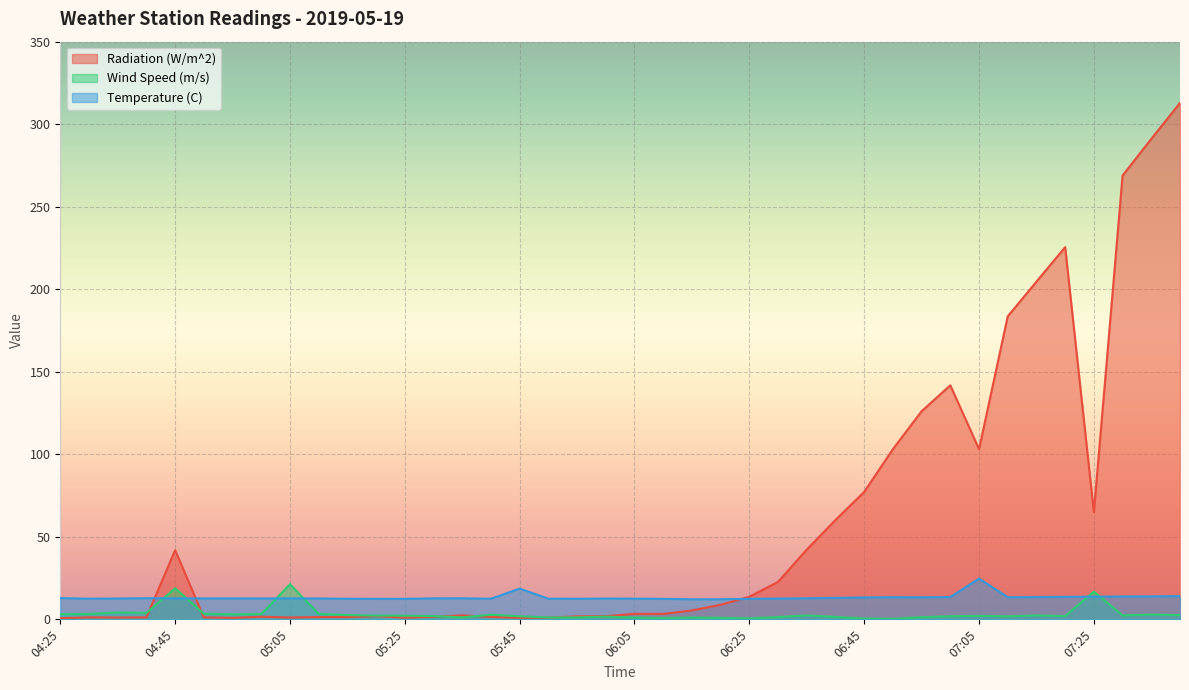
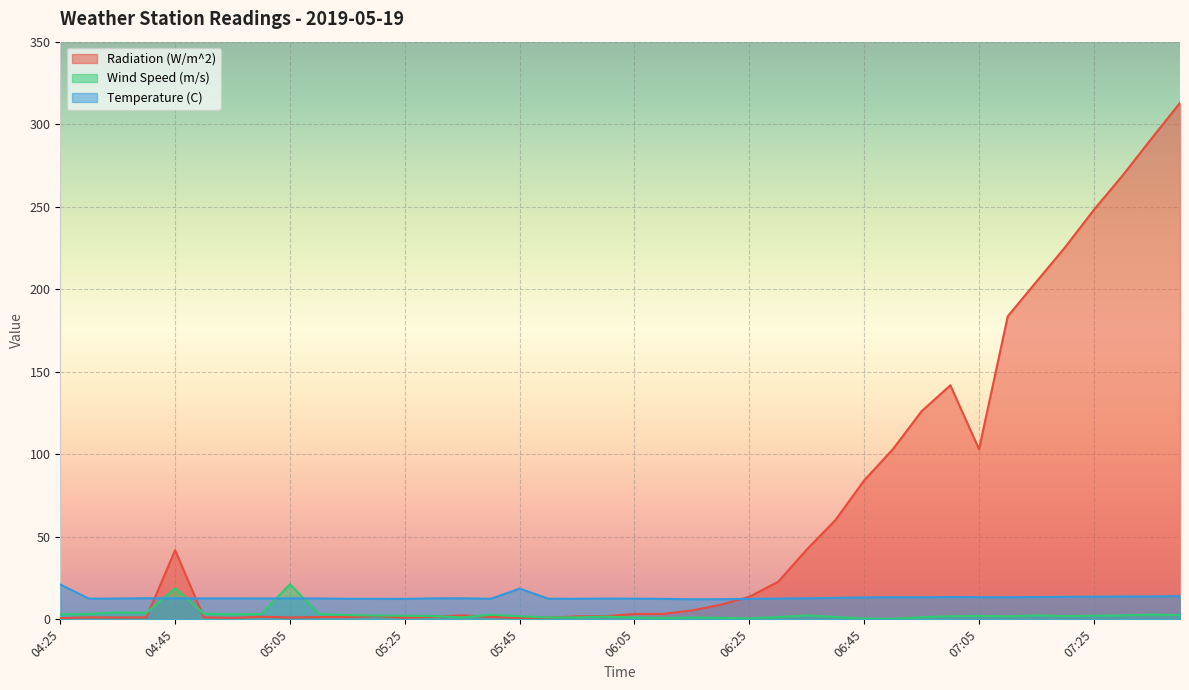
  {
    "Radiation (W/m^2)": {
      "04:25": 1,
      "04:45": 42,
      "05:05": 1,
      "06:05": 3,
-     "06:45": 77,
+     "06:45": 84,
      "07:05": 103,
-     "07:25": 65
+     "07:25": 248
    },
    "Wind Speed (m/s)": {
      "04:25": 3,
      "04:45": 19,
      "05:05": 21,
      "06:05": 1,
      "06:25": 1,
      "06:45": 1,
      "07:05": 2,
-     "07:25": 17
+     "07:25": 2
    },
    "Temperature (C)": {
-     "04:25": 13,
+     "04:25": 21,
      "04:45": 13,
      "05:05": 13,
      "05:25": 12,
      "05:45": 19,
      "06:05": 13,
      "06:45": 13,
-     "07:05": 25,
+     "07:05": 13,
      "07:25": 14
    }
  }
